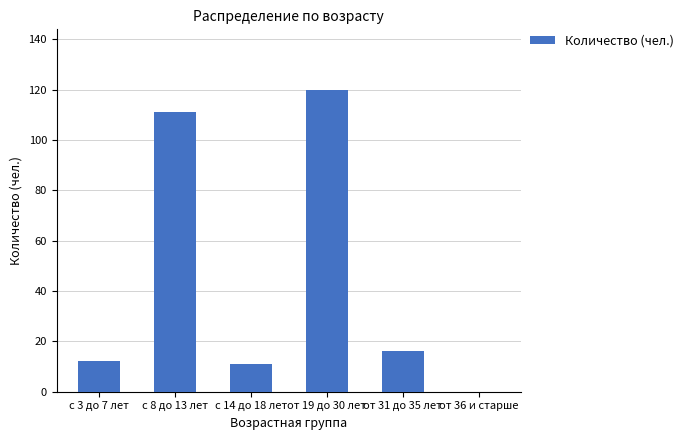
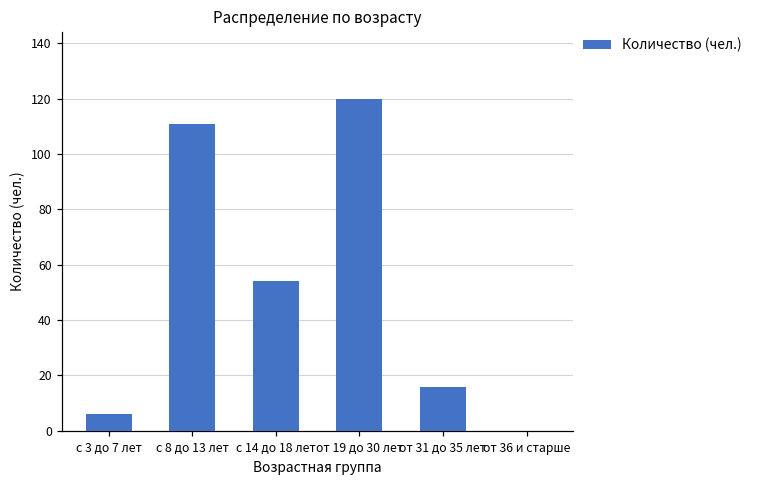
  {
-   "с 3 до 7 лет": 12,
+   "с 3 до 7 лет": 6,
    "с 8 до 13 лет": 111,
-   "с 14 до 18 лет": 11,
+   "с 14 до 18 лет": 54,
    "от 19 до 30 лет": 120,
    "от 31 до 35 лет": 16,
    "от 36 и старше": 0
  }
